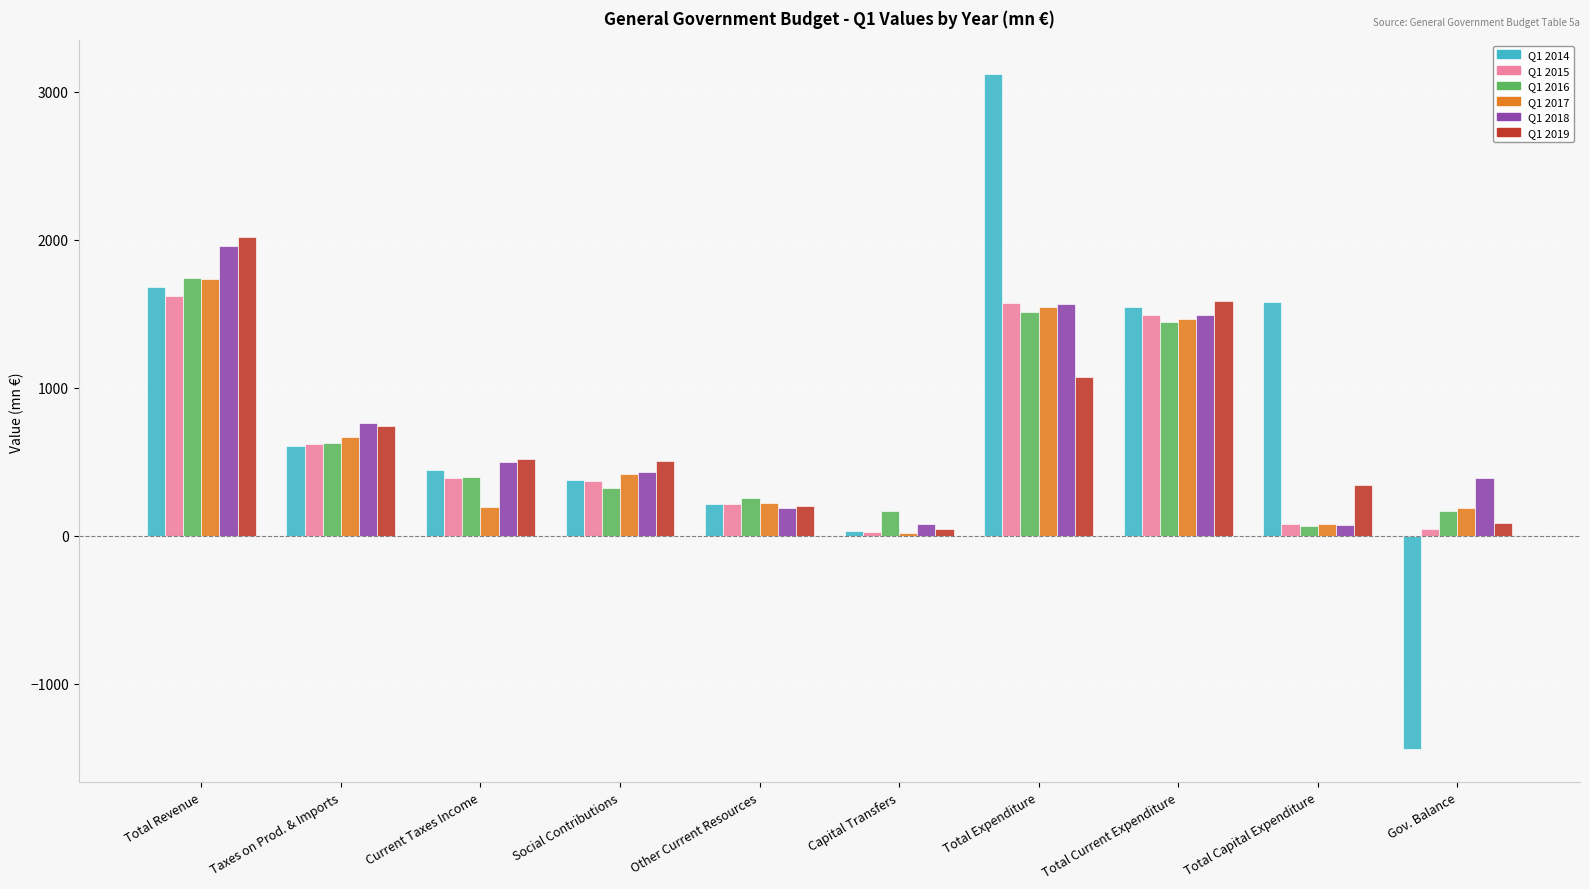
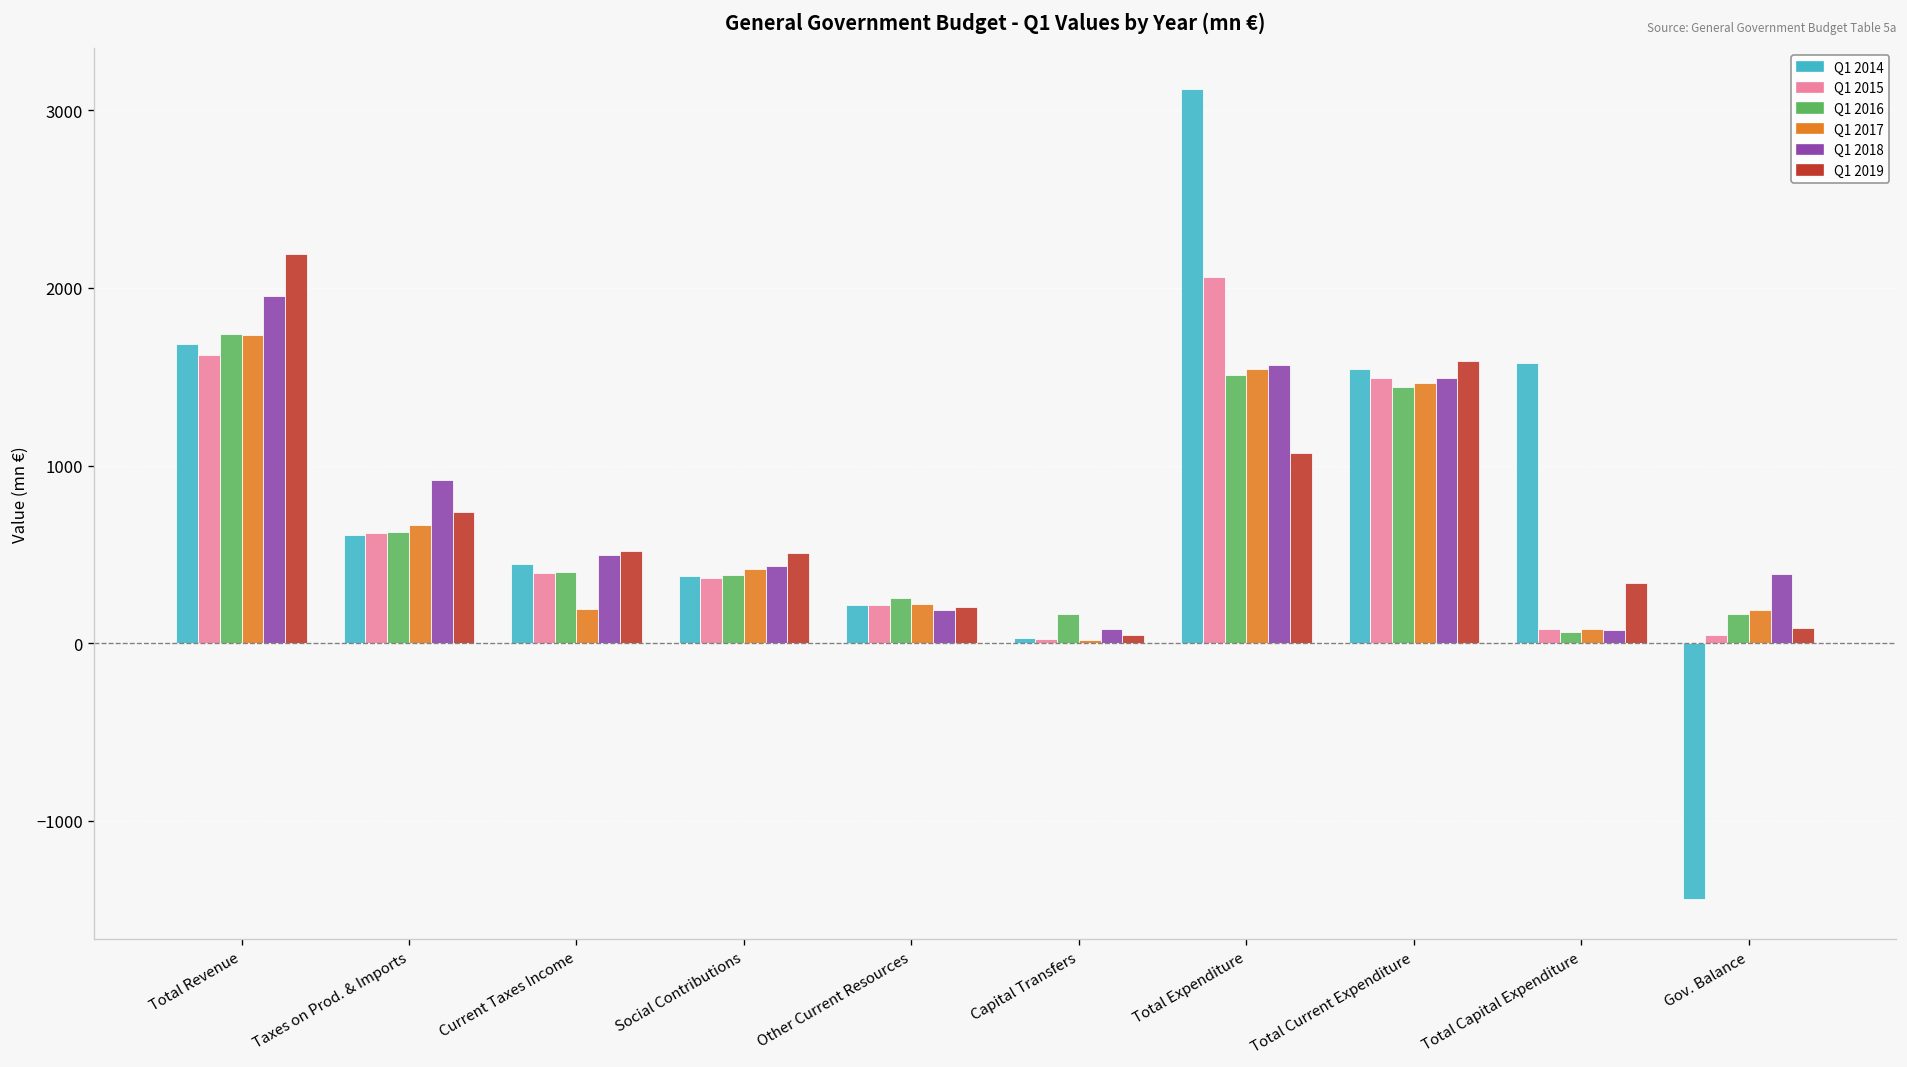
  {
    "Q1 2014": {
      "Total Revenue": 1680,
      "Taxes on Prod. & Imports": 610,
      "Current Taxes Income": 450,
      "Social Contributions": 380,
      "Other Current Resources": 220,
      "Capital Transfers": 30,
      "Total Expenditure": 3120,
      "Total Current Expenditure": 1540,
      "Total Capital Expenditure": 1580,
      "Gov. Balance": -1440
    },
    "Q1 2015": {
      "Total Revenue": 1620,
      "Taxes on Prod. & Imports": 620,
      "Current Taxes Income": 390,
      "Social Contributions": 370,
      "Other Current Resources": 210,
      "Capital Transfers": 20,
-     "Total Expenditure": 1580,
+     "Total Expenditure": 2060,
      "Total Current Expenditure": 1490,
      "Total Capital Expenditure": 80,
      "Gov. Balance": 50
    },
    "Q1 2016": {
      "Total Revenue": 1740,
      "Taxes on Prod. & Imports": 620,
      "Current Taxes Income": 400,
-     "Social Contributions": 320,
+     "Social Contributions": 380,
      "Other Current Resources": 260,
      "Capital Transfers": 170,
      "Total Expenditure": 1510,
      "Total Current Expenditure": 1440,
      "Total Capital Expenditure": 60,
      "Gov. Balance": 170
    },
    "Q1 2017": {
      "Total Revenue": 1730,
      "Taxes on Prod. & Imports": 670,
      "Current Taxes Income": 190,
      "Social Contributions": 420,
      "Other Current Resources": 220,
      "Capital Transfers": 20,
      "Total Expenditure": 1540,
      "Total Current Expenditure": 1460,
      "Total Capital Expenditure": 80,
      "Gov. Balance": 190
    },
    "Q1 2018": {
      "Total Revenue": 1950,
-     "Taxes on Prod. & Imports": 760,
+     "Taxes on Prod. & Imports": 920,
      "Current Taxes Income": 500,
      "Social Contributions": 430,
      "Other Current Resources": 190,
      "Capital Transfers": 80,
      "Total Expenditure": 1570,
      "Total Current Expenditure": 1490,
      "Total Capital Expenditure": 70,
      "Gov. Balance": 390
    },
    "Q1 2019": {
-     "Total Revenue": 2020,
+     "Total Revenue": 2190,
      "Taxes on Prod. & Imports": 740,
      "Current Taxes Income": 520,
      "Social Contributions": 510,
      "Other Current Resources": 200,
      "Capital Transfers": 50,
      "Total Expenditure": 1070,
      "Total Current Expenditure": 1590,
      "Total Capital Expenditure": 340,
      "Gov. Balance": 90
    }
  }
